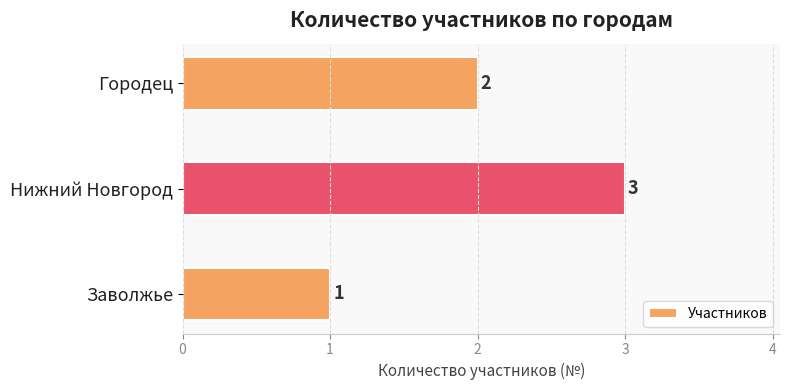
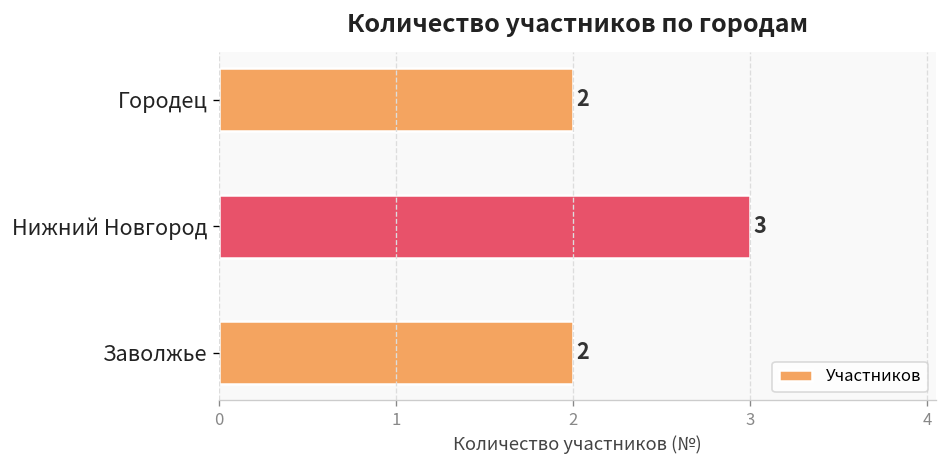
  {
    "Городец": 2,
    "Нижний Новгород": 3,
-   "Заволжье": 1
+   "Заволжье": 2
  }
